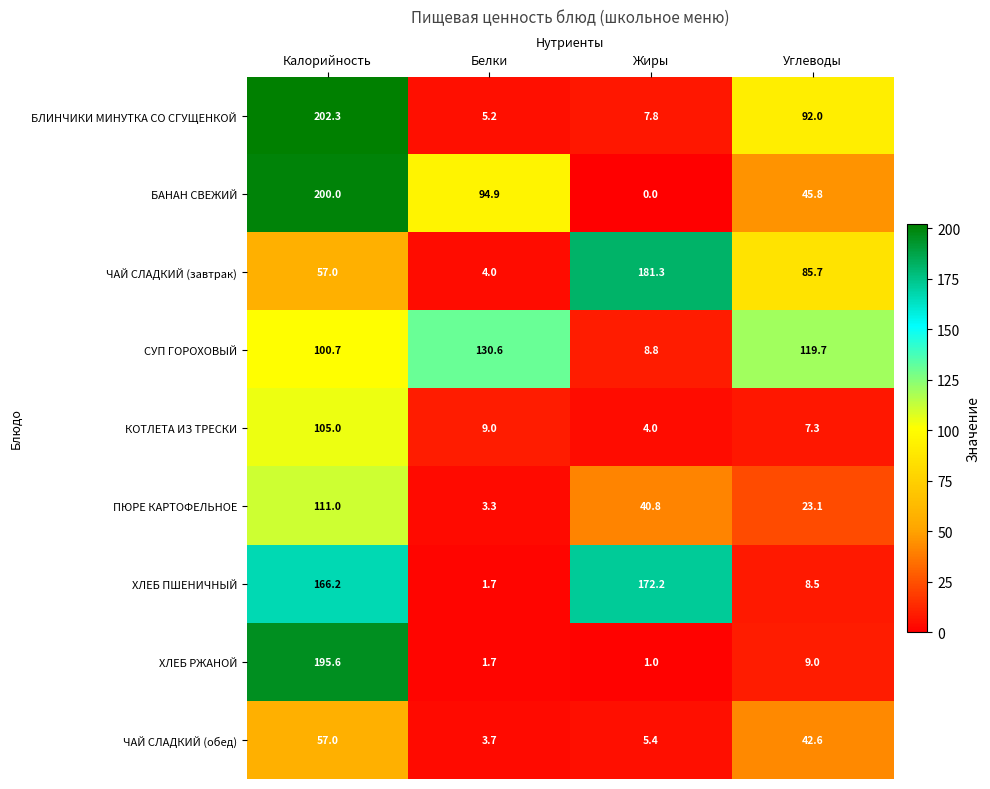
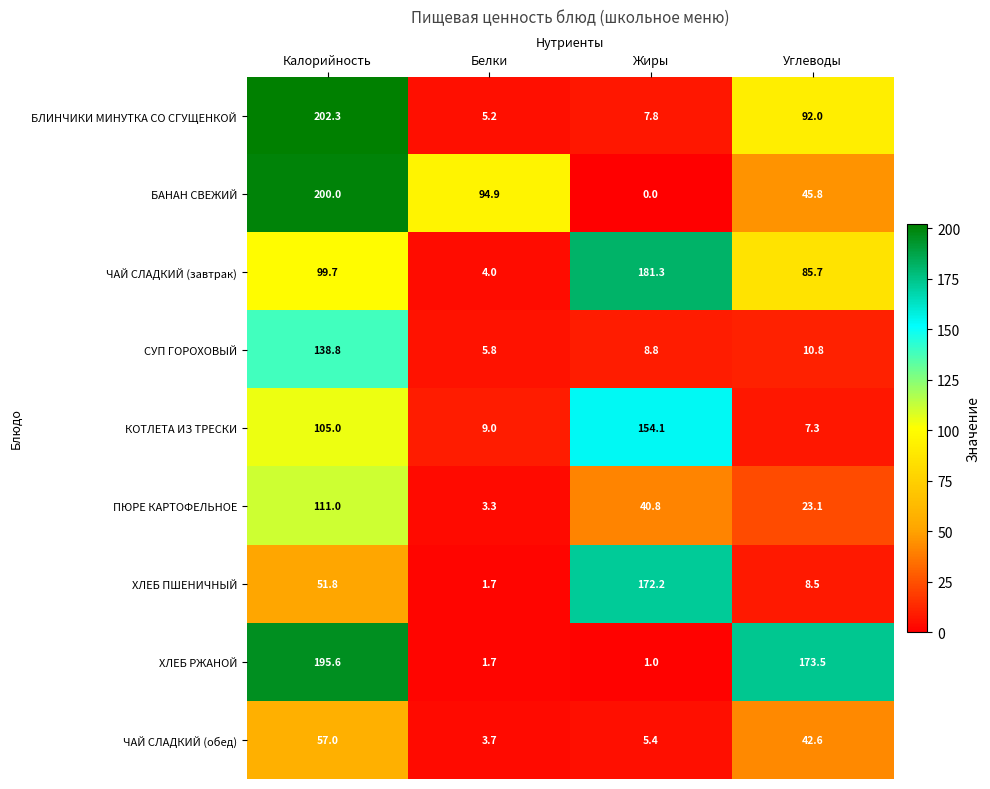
  {
    "БЛИНЧИКИ МИНУТКА СО СГУЩЕНКОЙ": {
      "Калорийность": 202.3,
      "Белки": 5.2,
      "Жиры": 7.8,
      "Углеводы": 92.0
    },
    "БАНАН СВЕЖИЙ": {
      "Калорийность": 200.0,
      "Белки": 94.9,
      "Жиры": 0.0,
      "Углеводы": 45.8
    },
    "ЧАЙ СЛАДКИЙ (завтрак)": {
-     "Калорийность": 57.0,
+     "Калорийность": 99.7,
      "Белки": 4.0,
      "Жиры": 181.3,
      "Углеводы": 85.7
    },
    "СУП ГОРОХОВЫЙ": {
-     "Калорийность": 100.7,
-     "Белки": 130.6,
+     "Калорийность": 138.8,
+     "Белки": 5.8,
      "Жиры": 8.8,
-     "Углеводы": 119.7
+     "Углеводы": 10.8
    },
    "КОТЛЕТА ИЗ ТРЕСКИ": {
      "Калорийность": 105.0,
      "Белки": 9.0,
-     "Жиры": 4.0,
+     "Жиры": 154.1,
      "Углеводы": 7.3
    },
    "ПЮРЕ КАРТОФЕЛЬНОЕ": {
      "Калорийность": 111.0,
      "Белки": 3.3,
      "Жиры": 40.8,
      "Углеводы": 23.1
    },
    "ХЛЕБ ПШЕНИЧНЫЙ": {
-     "Калорийность": 166.2,
+     "Калорийность": 51.8,
      "Белки": 1.7,
      "Жиры": 172.2,
      "Углеводы": 8.5
    },
    "ХЛЕБ РЖАНОЙ": {
      "Калорийность": 195.6,
      "Белки": 1.7,
      "Жиры": 1.0,
-     "Углеводы": 9.0
+     "Углеводы": 173.5
    },
    "ЧАЙ СЛАДКИЙ (обед)": {
      "Калорийность": 57.0,
      "Белки": 3.7,
      "Жиры": 5.4,
      "Углеводы": 42.6
    }
  }
